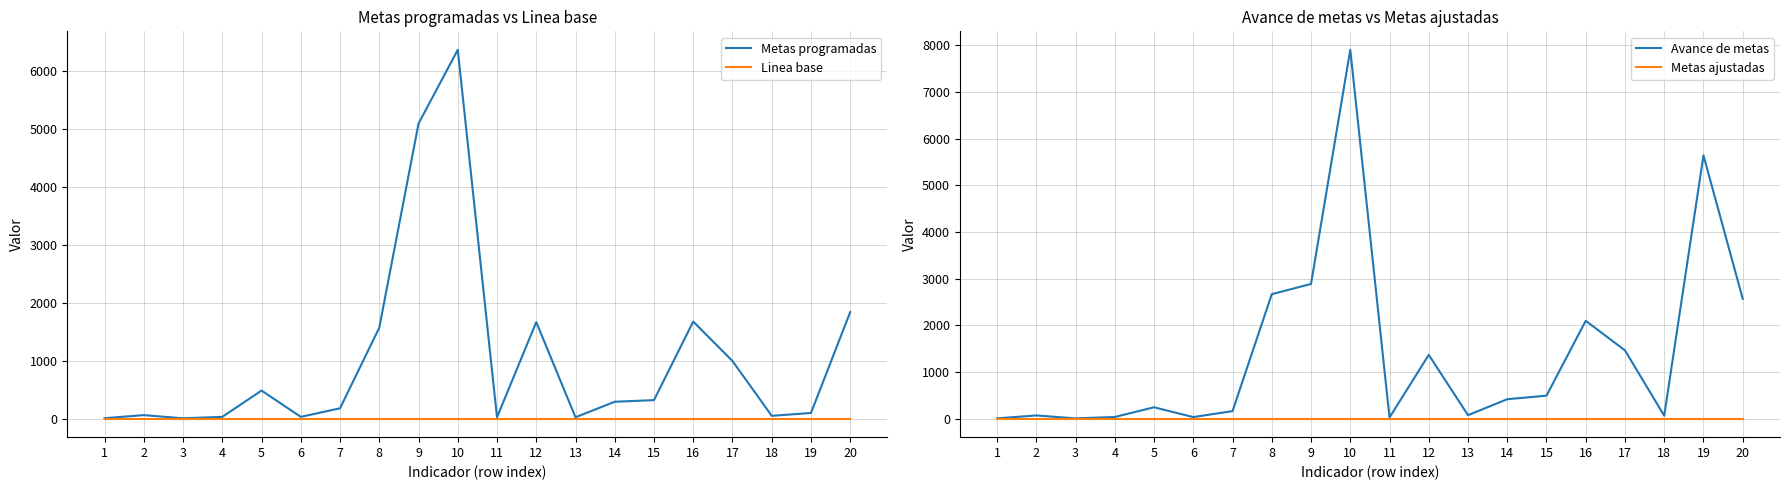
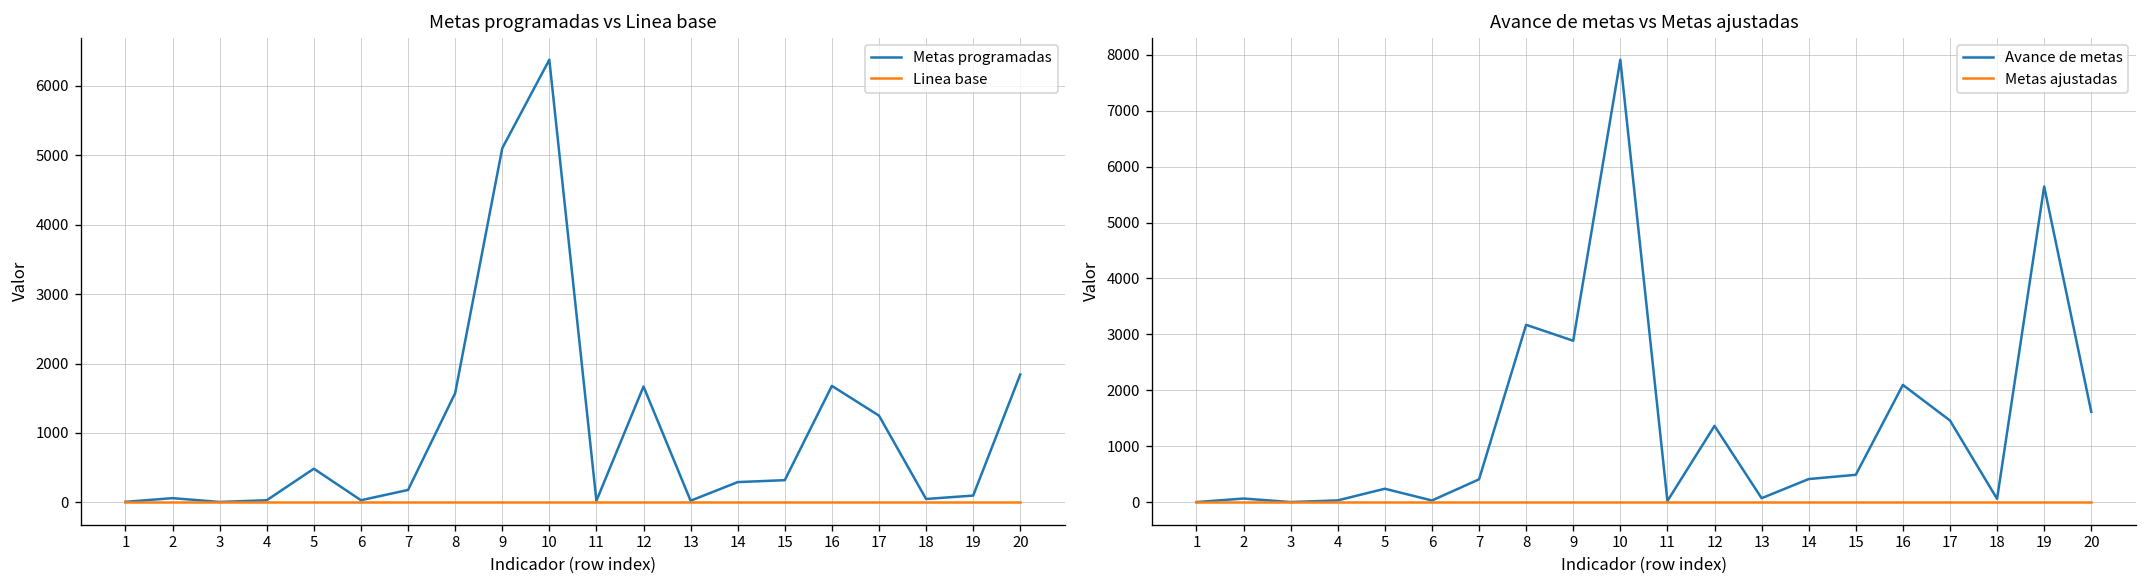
  {
    "Metas programadas vs Linea base": {
      "Metas programadas": {
        "2": 100,
        "5": 500,
        "7": 200,
        "8": 1600,
        "9": 5100,
        "10": 6400,
        "12": 1700,
        "14": 300,
        "15": 300,
        "16": 1700,
-       "17": 1000,
+       "17": 1300,
        "18": 100,
        "19": 100,
        "20": 1800
      },
      "Linea base": {
        "2": 0,
        "5": 0,
        "7": 0,
        "8": 0,
        "9": 0,
        "10": 0,
        "12": 0,
        "14": 0,
        "15": 0,
        "16": 0,
        "17": 0,
        "18": 0,
        "19": 0,
        "20": 0
      }
    },
    "Avance de metas vs Metas ajustadas": {
      "Avance de metas": {
        "2": 100,
        "5": 200,
-       "7": 200,
-       "8": 2700,
+       "7": 400,
+       "8": 3200,
        "9": 2900,
        "10": 7900,
        "12": 1400,
        "13": 100,
        "14": 400,
        "15": 500,
        "16": 2100,
        "17": 1500,
        "18": 100,
        "19": 5600,
-       "20": 2600
+       "20": 1600
      },
      "Metas ajustadas": {
        "2": 0,
        "5": 0,
        "7": 0,
        "8": 0,
        "9": 0,
        "10": 0,
        "12": 0,
        "13": 0,
        "14": 0,
        "15": 0,
        "16": 0,
        "17": 0,
        "18": 0,
        "19": 0,
        "20": 0
      }
    }
  }
